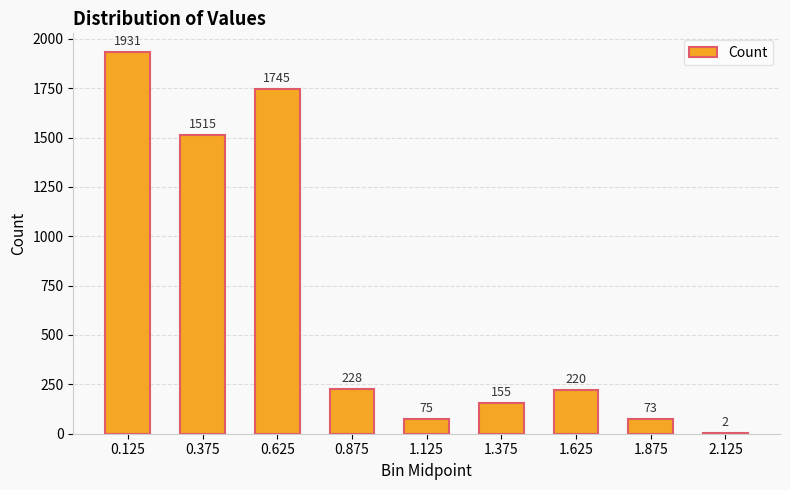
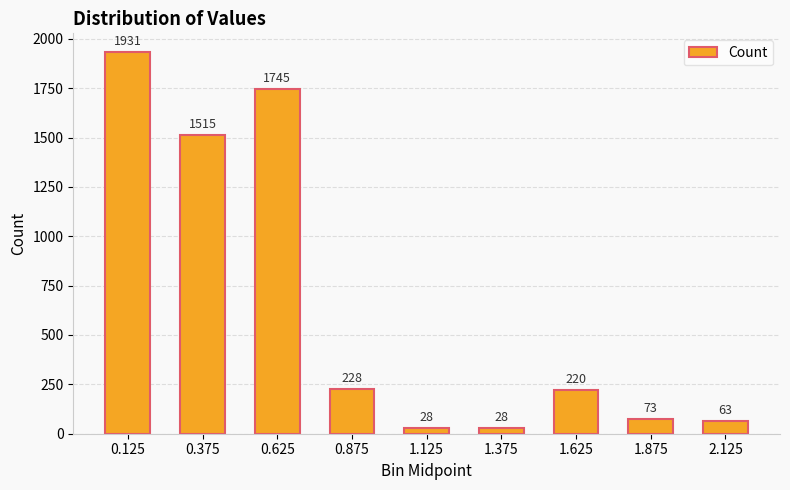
  {
    "0.125": 1931,
    "0.375": 1515,
    "0.625": 1745,
    "0.875": 228,
-   "1.125": 75,
-   "1.375": 155,
+   "1.125": 28,
+   "1.375": 28,
    "1.625": 220,
    "1.875": 73,
-   "2.125": 2
+   "2.125": 63
  }
